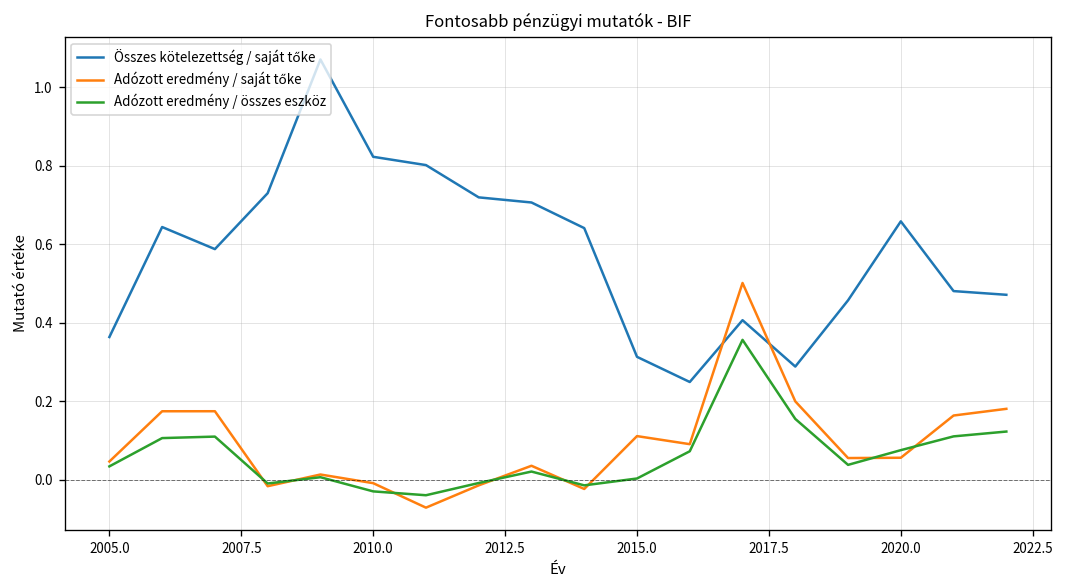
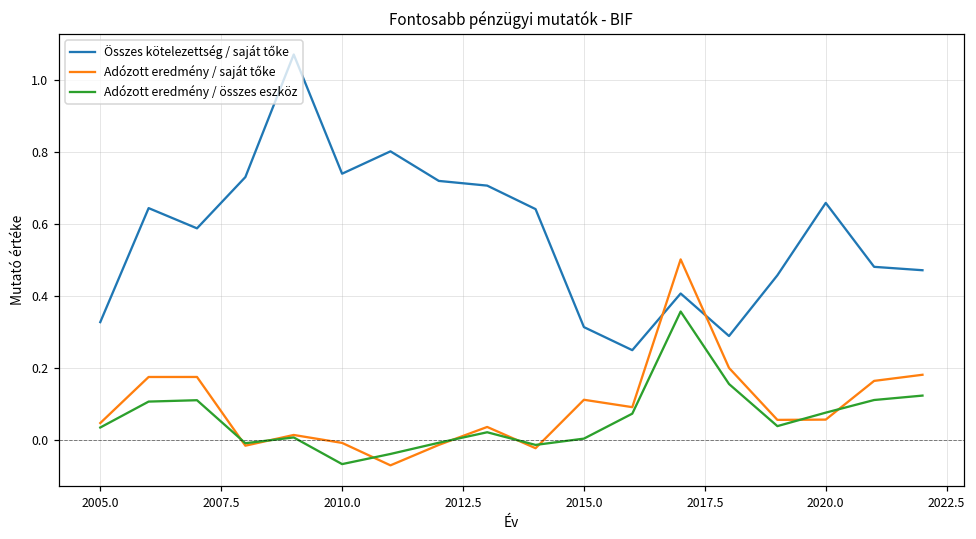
  {
    "Összes kötelezettség / saját tőke": {
-     "2005.0": 0.36,
-     "2010.0": 0.82,
+     "2005.0": 0.33,
+     "2010.0": 0.74,
      "2015.0": 0.31,
      "2020.0": 0.66
    },
    "Adózott eredmény / saját tőke": {
      "2005.0": 0.05,
      "2010.0": -0.01,
      "2015.0": 0.11,
      "2020.0": 0.06
    },
    "Adózott eredmény / összes eszköz": {
      "2005.0": 0.03,
-     "2010.0": -0.03,
+     "2010.0": -0.07,
      "2015.0": 0.00,
      "2020.0": 0.08
    }
  }
